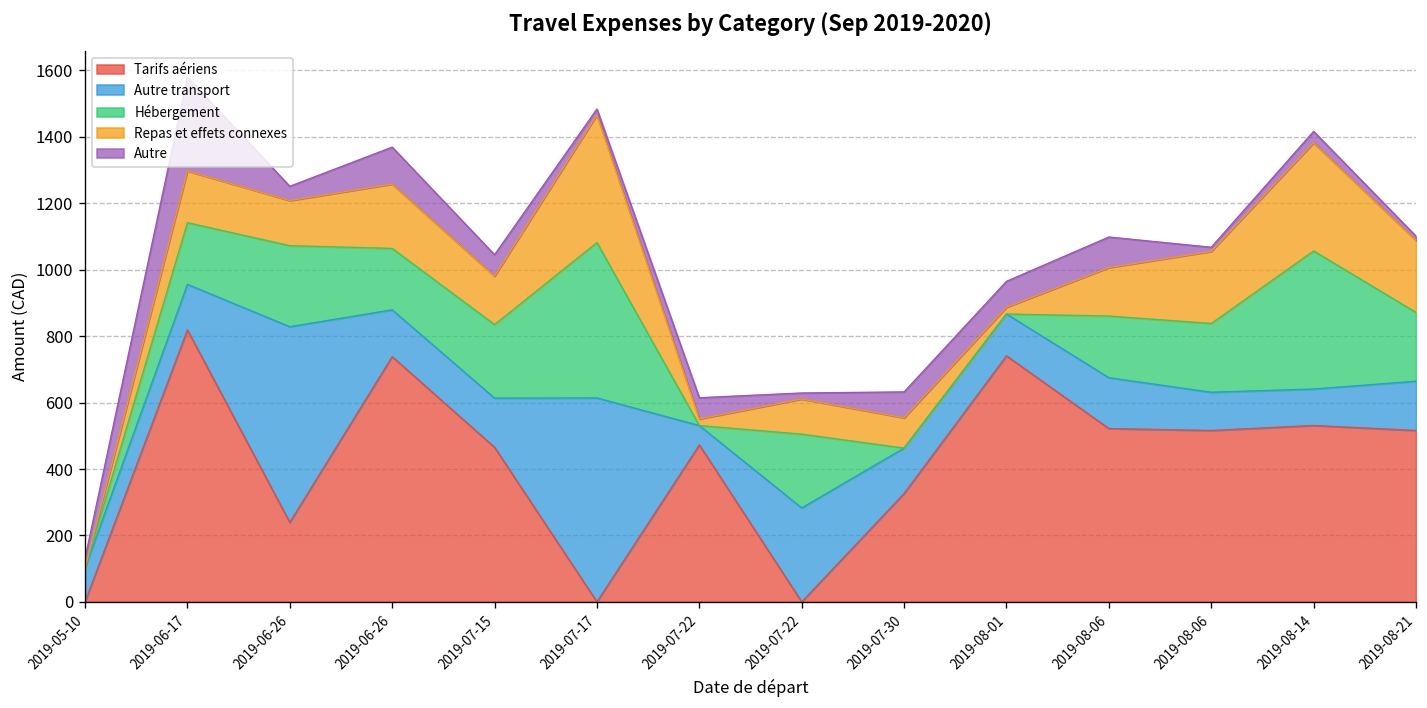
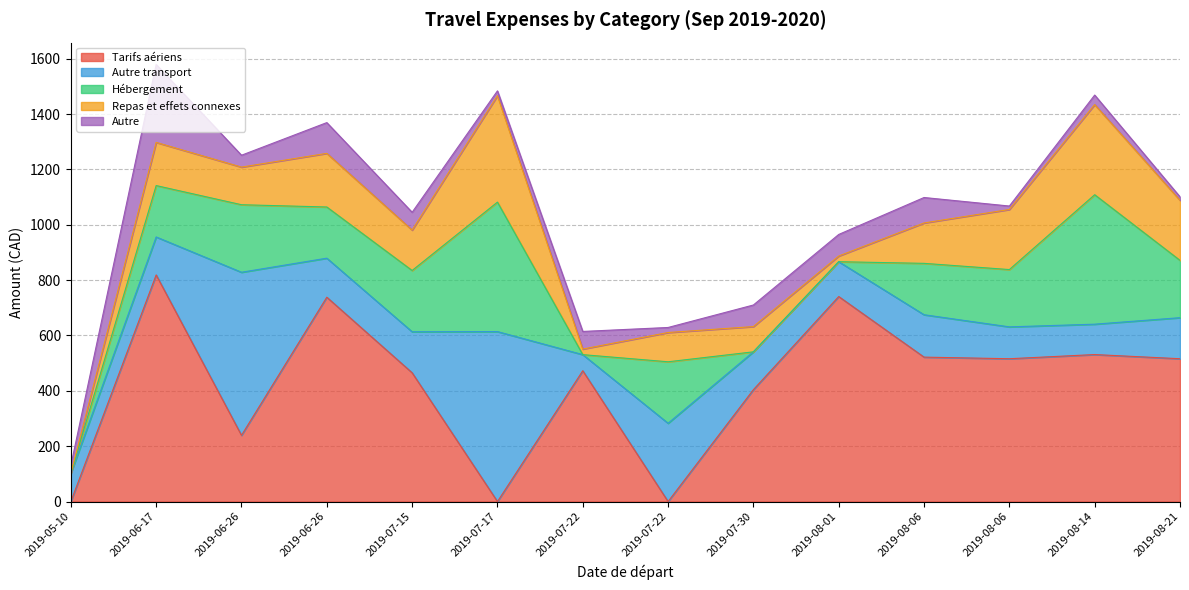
  {
    "Tarifs aériens": {
      "2019-05-10": 0,
      "2019-06-17": 820,
      "2019-07-15": 470,
      "2019-07-17": 0,
-     "2019-07-30": 330,
+     "2019-07-30": 400,
      "2019-08-01": 740,
      "2019-08-14": 530,
      "2019-08-21": 520
    },
    "Autre transport": {
      "2019-06-17": 140,
      "2019-07-15": 150,
      "2019-07-17": 610,
      "2019-08-14": 110,
      "2019-08-21": 150
    },
    "Hébergement": {
      "2019-06-17": 190,
      "2019-07-15": 220,
      "2019-07-17": 470,
-     "2019-08-14": 420,
+     "2019-08-14": 470,
      "2019-08-21": 210
    },
    "Repas et effets connexes": {
      "2019-06-17": 160,
      "2019-07-15": 150,
      "2019-07-17": 380,
      "2019-07-30": 90,
      "2019-08-01": 20,
      "2019-08-14": 330,
      "2019-08-21": 220
    },
    "Autre": {
      "2019-05-10": 30,
      "2019-07-15": 60,
      "2019-07-17": 20,
      "2019-07-30": 80,
      "2019-08-01": 80,
      "2019-08-14": 30,
      "2019-08-21": 10
    }
  }
